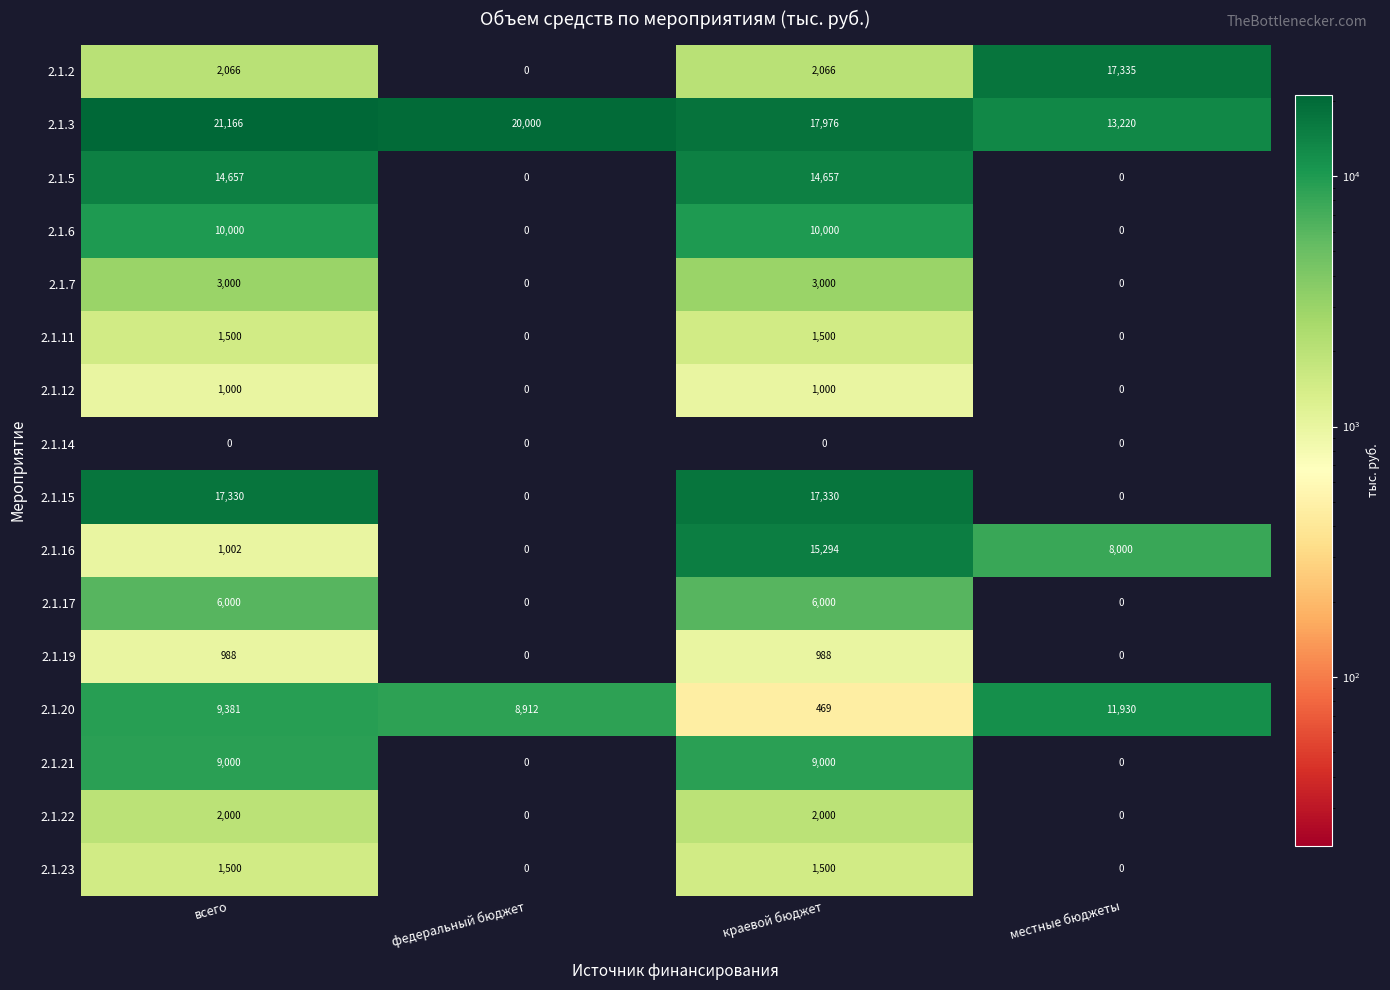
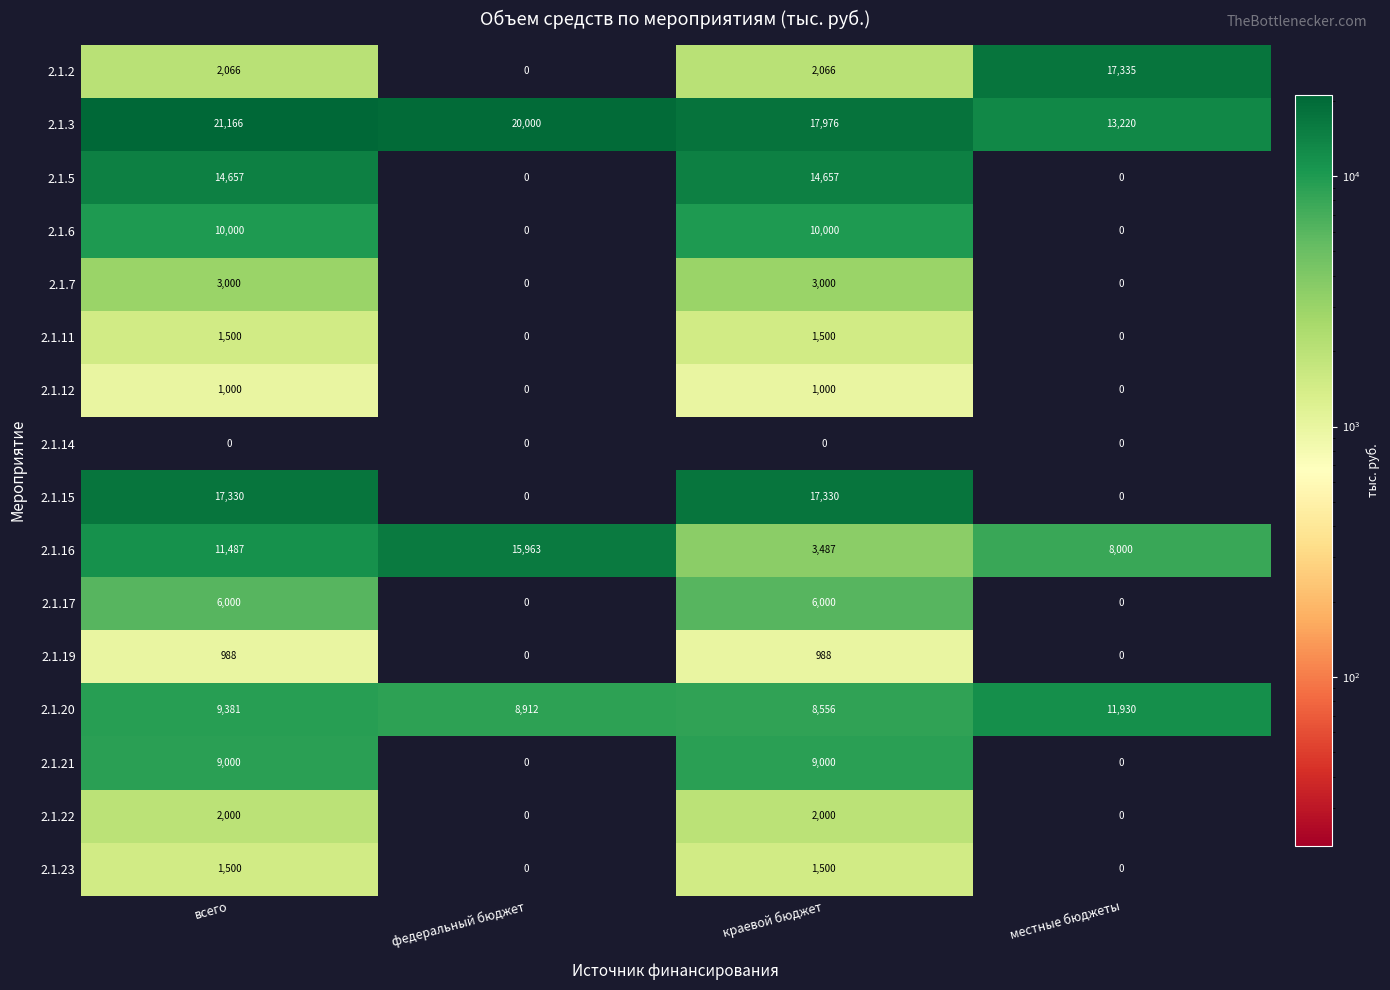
  {
    "2.1.2": {
      "всего": "2,066",
      "федеральный бюджет": "0",
      "краевой бюджет": "2,066",
      "местные бюджеты": "17,335"
    },
    "2.1.3": {
      "всего": "21,166",
      "федеральный бюджет": "20,000",
      "краевой бюджет": "17,976",
      "местные бюджеты": "13,220"
    },
    "2.1.5": {
      "всего": "14,657",
      "федеральный бюджет": "0",
      "краевой бюджет": "14,657",
      "местные бюджеты": "0"
    },
    "2.1.6": {
      "всего": "10,000",
      "федеральный бюджет": "0",
      "краевой бюджет": "10,000",
      "местные бюджеты": "0"
    },
    "2.1.7": {
      "всего": "3,000",
      "федеральный бюджет": "0",
      "краевой бюджет": "3,000",
      "местные бюджеты": "0"
    },
    "2.1.11": {
      "всего": "1,500",
      "федеральный бюджет": "0",
      "краевой бюджет": "1,500",
      "местные бюджеты": "0"
    },
    "2.1.12": {
      "всего": "1,000",
      "федеральный бюджет": "0",
      "краевой бюджет": "1,000",
      "местные бюджеты": "0"
    },
    "2.1.14": {
      "всего": "0",
      "федеральный бюджет": "0",
      "краевой бюджет": "0",
      "местные бюджеты": "0"
    },
    "2.1.15": {
      "всего": "17,330",
      "федеральный бюджет": "0",
      "краевой бюджет": "17,330",
      "местные бюджеты": "0"
    },
    "2.1.16": {
-     "всего": "1,002",
-     "федеральный бюджет": "0",
-     "краевой бюджет": "15,294",
+     "всего": "11,487",
+     "федеральный бюджет": "15,963",
+     "краевой бюджет": "3,487",
      "местные бюджеты": "8,000"
    },
    "2.1.17": {
      "всего": "6,000",
      "федеральный бюджет": "0",
      "краевой бюджет": "6,000",
      "местные бюджеты": "0"
    },
    "2.1.19": {
      "всего": "988",
      "федеральный бюджет": "0",
      "краевой бюджет": "988",
      "местные бюджеты": "0"
    },
    "2.1.20": {
      "всего": "9,381",
      "федеральный бюджет": "8,912",
-     "краевой бюджет": "469",
+     "краевой бюджет": "8,556",
      "местные бюджеты": "11,930"
    },
    "2.1.21": {
      "всего": "9,000",
      "федеральный бюджет": "0",
      "краевой бюджет": "9,000",
      "местные бюджеты": "0"
    },
    "2.1.22": {
      "всего": "2,000",
      "федеральный бюджет": "0",
      "краевой бюджет": "2,000",
      "местные бюджеты": "0"
    },
    "2.1.23": {
      "всего": "1,500",
      "федеральный бюджет": "0",
      "краевой бюджет": "1,500",
      "местные бюджеты": "0"
    }
  }
